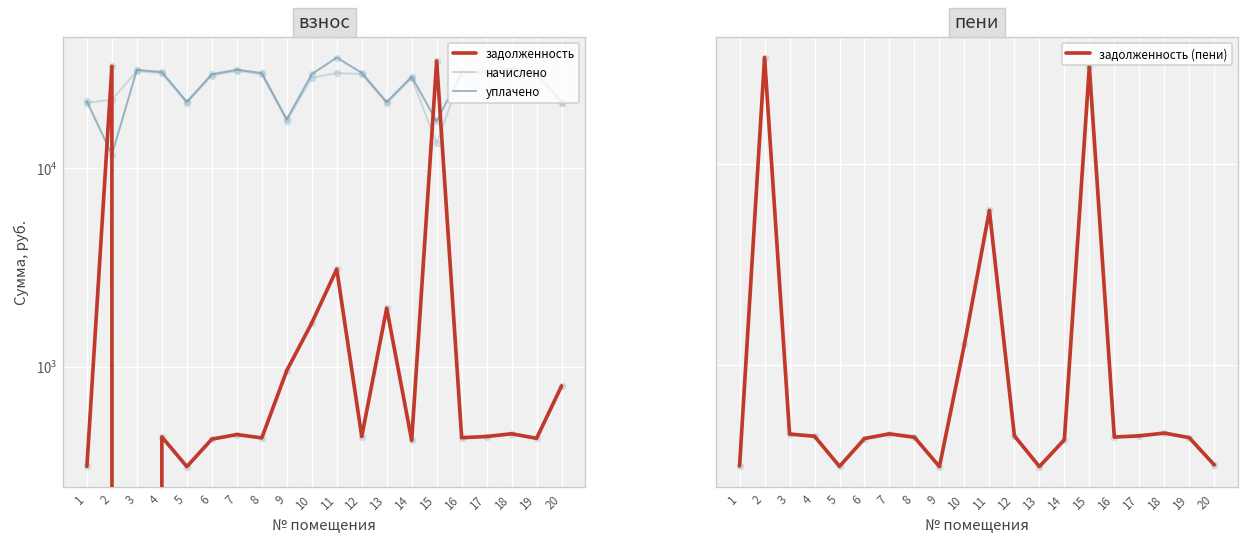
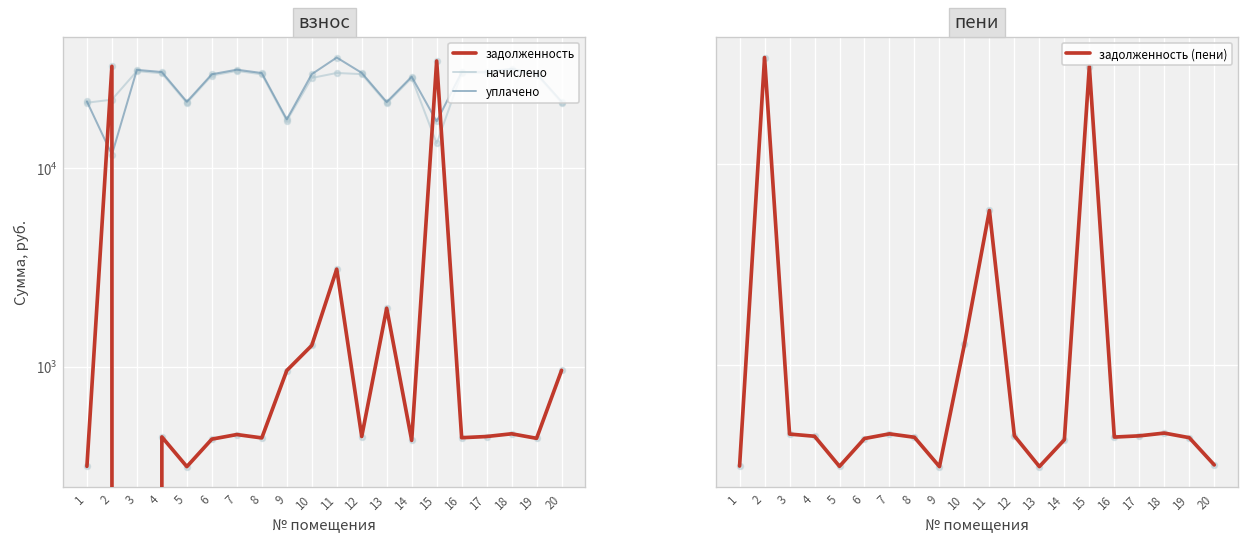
  {
    "взнос": {
      "задолженность": {
        "1": 320,
        "2": 32000,
        "4": 440,
        "5": 310,
        "6": 430,
        "7": 460,
        "8": 440,
        "9": 1000,
-       "10": 1700,
+       "10": 1300,
        "11": 3100,
        "12": 450,
        "13": 2000,
        "14": 430,
        "15": 34000,
        "16": 440,
        "17": 450,
        "18": 460,
        "19": 440,
-       "20": 800
+       "20": 1000
      },
      "начислено": {
        "2": 22000,
        "10": 28000,
        "11": 30000,
        "15": 13000
      },
      "уплачено": {
        "2": 12000,
        "10": 30000,
        "11": 36000,
        "15": 17000
      }
    }
  }
